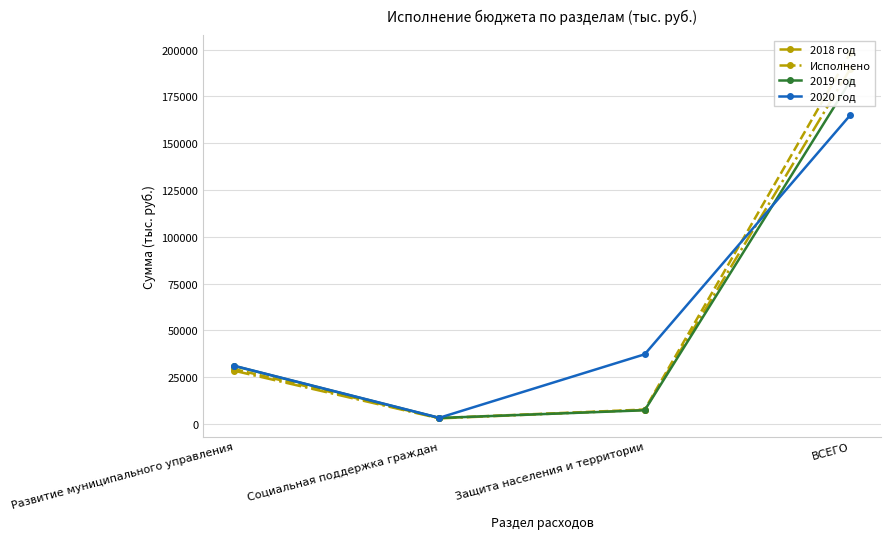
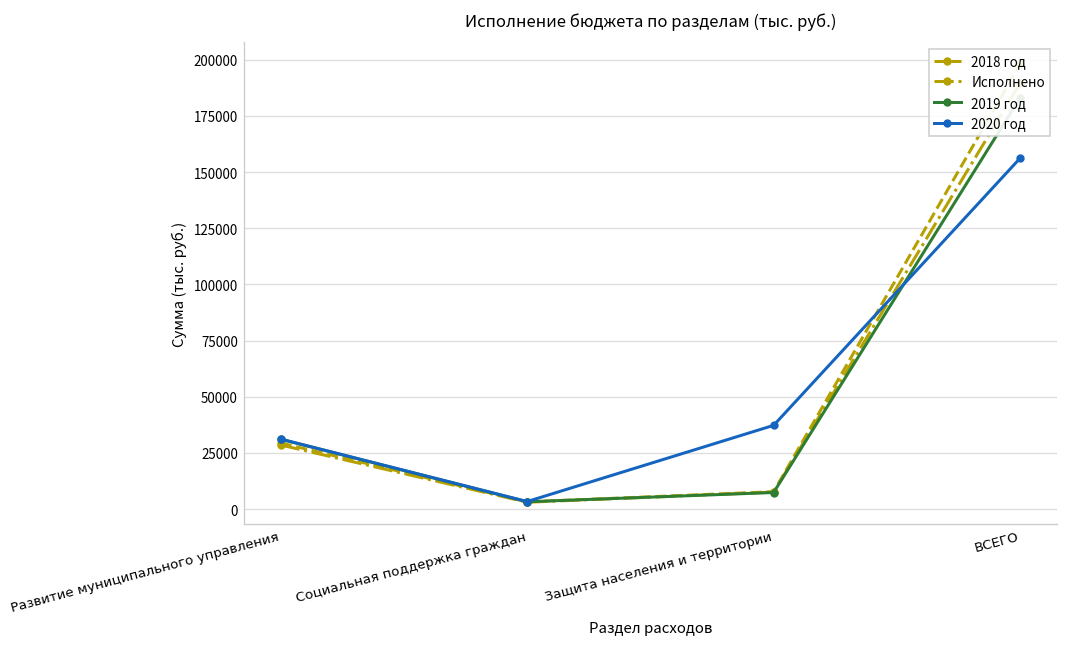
  {
    "2020 год": {
      "Защита населения и территории": 37000,
-     "ВСЕГО": 165000
+     "ВСЕГО": 156000
    }
  }
